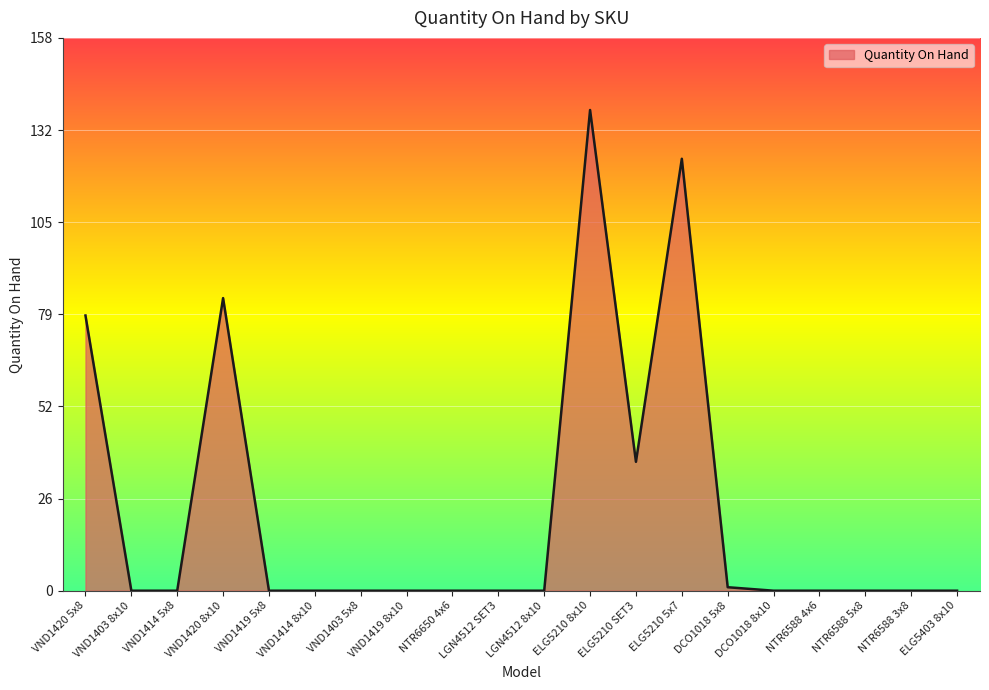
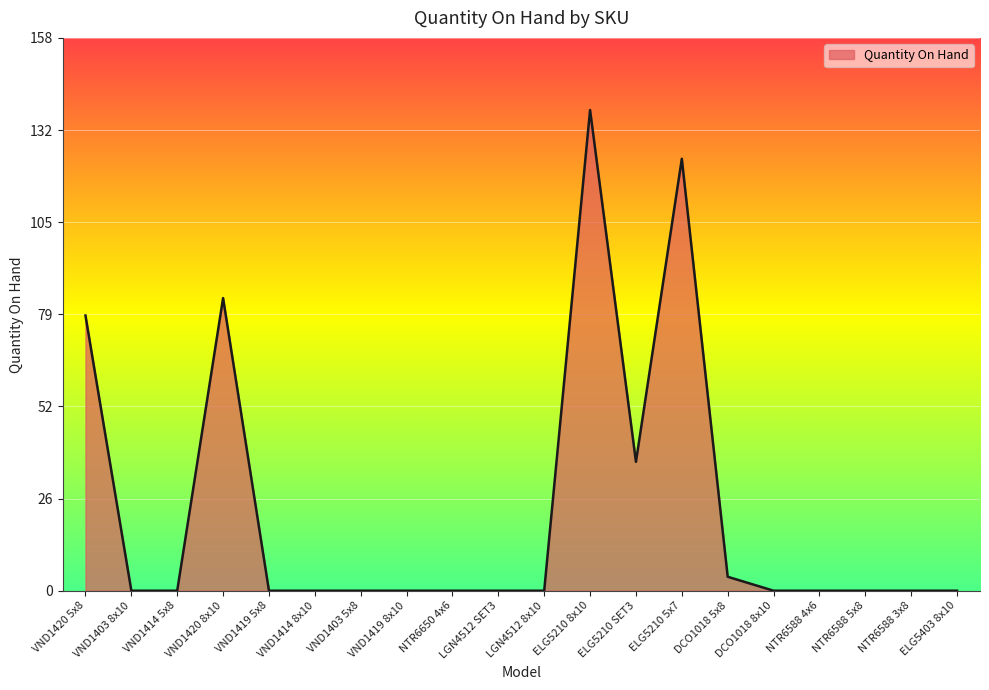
  {
    "VND1420 5x8": 79,
    "VND1403 8x10": 0,
    "VND1414 5x8": 0,
    "VND1420 8x10": 84,
    "VND1419 5x8": 0,
    "VND1414 8x10": 0,
    "VND1403 5x8": 0,
    "VND1419 8x10": 0,
    "NTR6650 4x6": 0,
    "LGN4512 SET3": 0,
    "LGN4512 8x10": 0,
    "ELG5210 8x10": 138,
    "ELG5210 SET3": 37,
    "ELG5210 5x7": 124,
-   "DCO1018 5x8": 1,
+   "DCO1018 5x8": 4,
    "DCO1018 8x10": 0,
    "NTR6588 4x6": 0,
    "NTR6588 5x8": 0,
    "NTR6588 3x8": 0,
    "ELG5403 8x10": 0
  }
